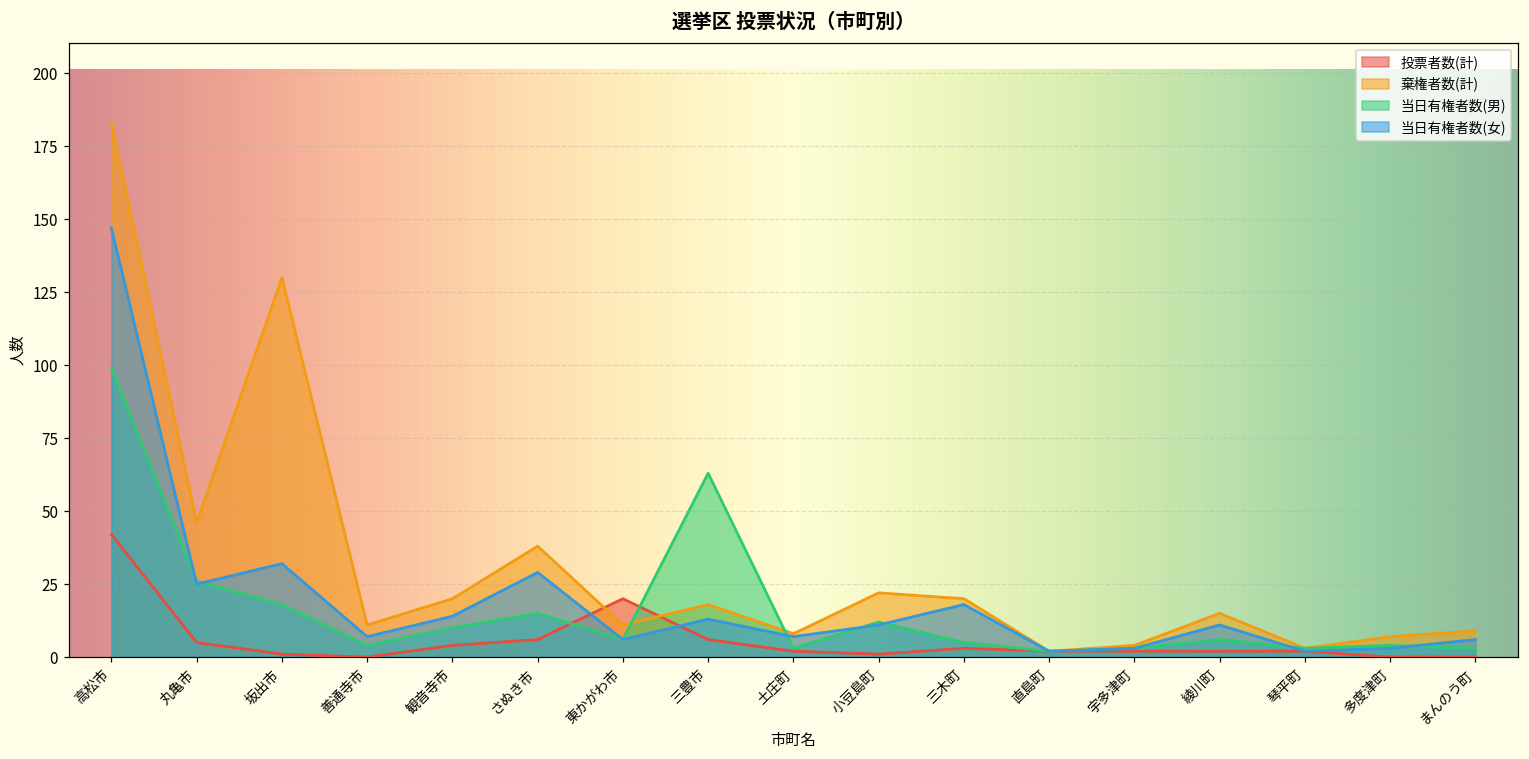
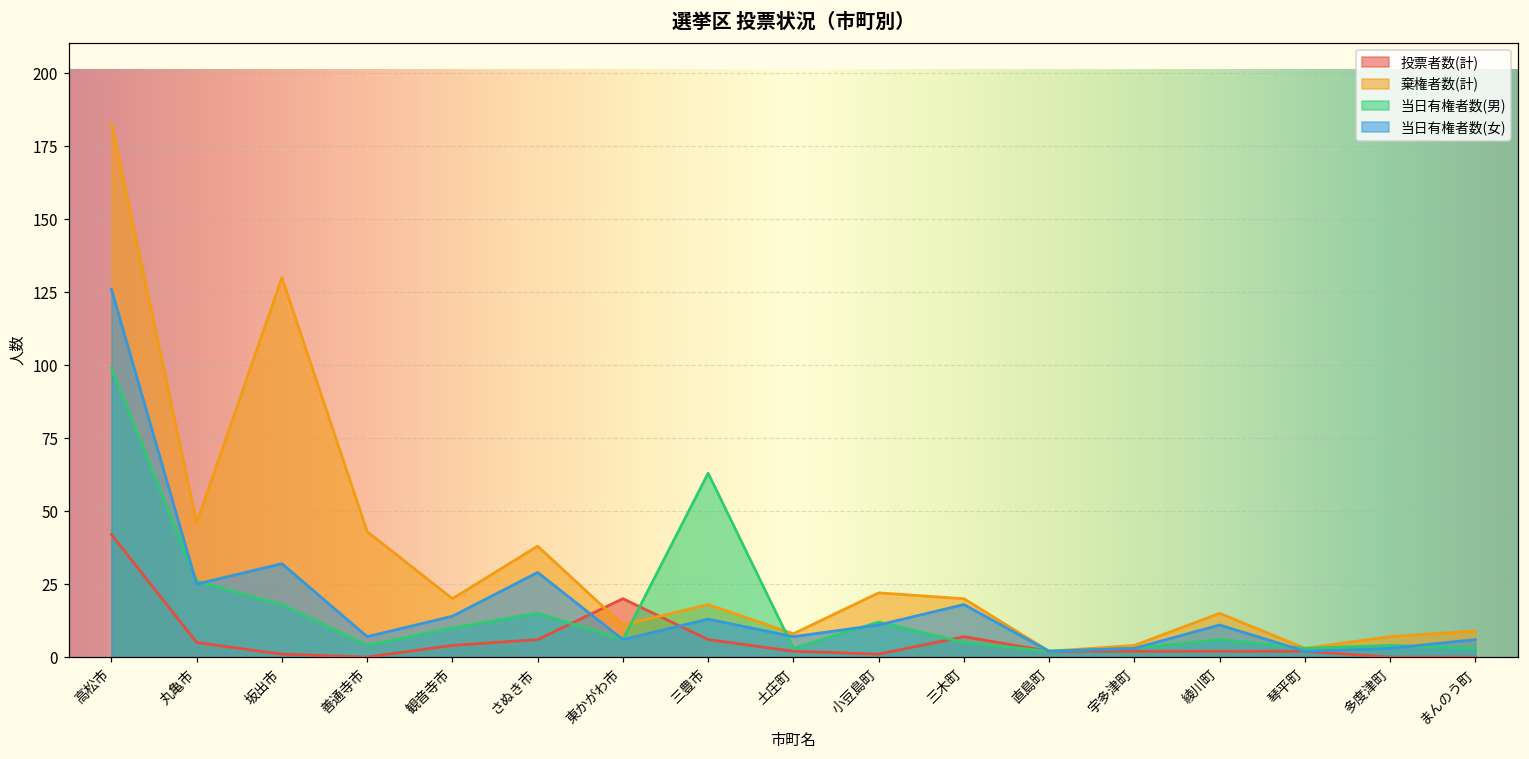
  {
    "投票者数(計)": {
      "高松市": 42,
      "丸亀市": 5,
      "坂出市": 1,
      "善通寺市": 0,
      "観音寺市": 4,
      "さぬき市": 6,
      "東かがわ市": 20,
      "三豊市": 6,
      "土庄町": 2,
      "小豆島町": 1,
-     "三木町": 3,
+     "三木町": 7,
      "宇多津町": 2,
      "綾川町": 2,
      "多度津町": 0,
      "まんのう町": 0
    },
    "棄権者数(計)": {
      "高松市": 183,
      "丸亀市": 46,
      "坂出市": 130,
-     "善通寺市": 11,
+     "善通寺市": 43,
      "観音寺市": 20,
      "さぬき市": 38,
      "東かがわ市": 11,
      "三豊市": 18,
      "土庄町": 8,
      "小豆島町": 22,
      "三木町": 20,
      "宇多津町": 4,
      "綾川町": 15,
      "多度津町": 7,
      "まんのう町": 9
    },
    "当日有権者数(男)": {
      "高松市": 99,
      "丸亀市": 26,
      "坂出市": 18,
      "善通寺市": 4,
      "観音寺市": 10,
      "さぬき市": 15,
      "三豊市": 63,
      "土庄町": 3,
      "小豆島町": 12,
      "三木町": 5,
      "綾川町": 6,
      "多度津町": 4,
      "まんのう町": 3
    },
    "当日有権者数(女)": {
-     "高松市": 147,
+     "高松市": 126,
      "丸亀市": 25,
      "坂出市": 32,
      "善通寺市": 7,
      "観音寺市": 14,
      "さぬき市": 29,
      "三豊市": 13,
      "土庄町": 7,
      "小豆島町": 11,
      "三木町": 18,
      "綾川町": 11,
      "多度津町": 3,
      "まんのう町": 6
    }
  }
